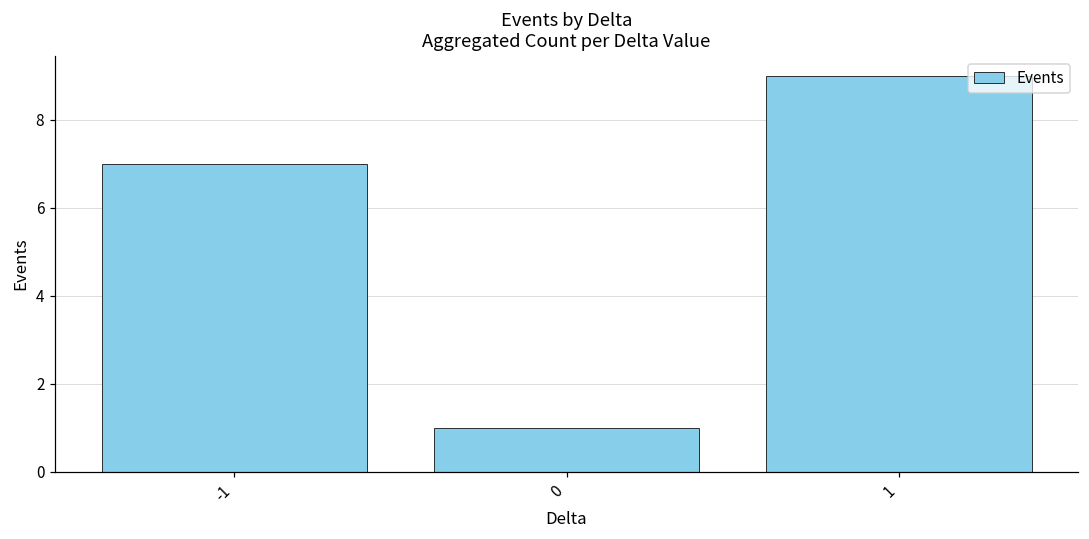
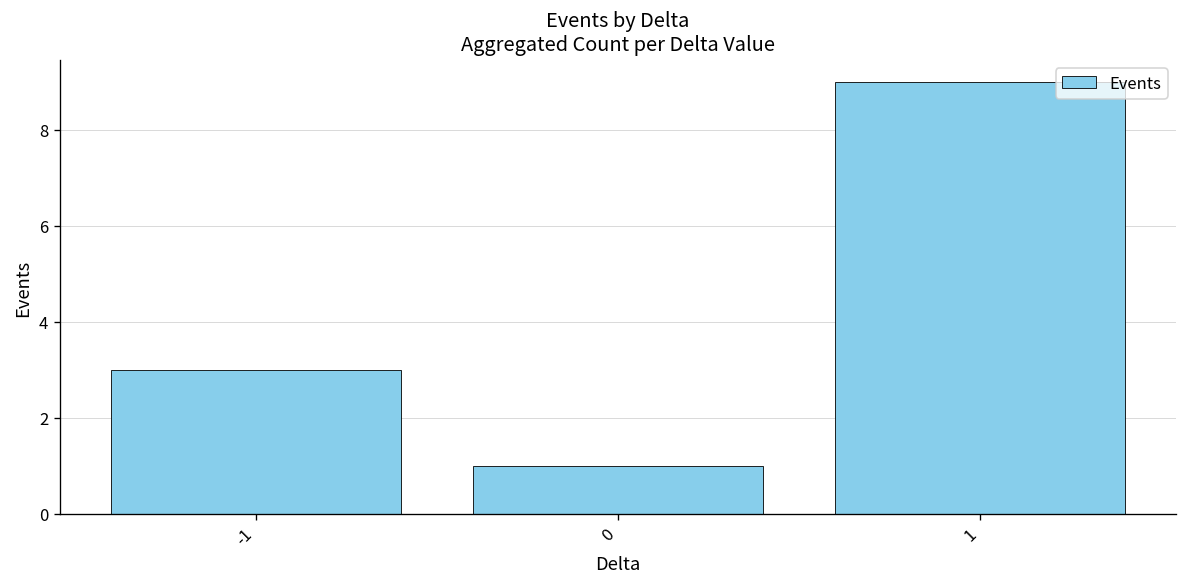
  {
-   "-1": 7,
+   "-1": 3,
    "0": 1,
    "1": 9
  }
